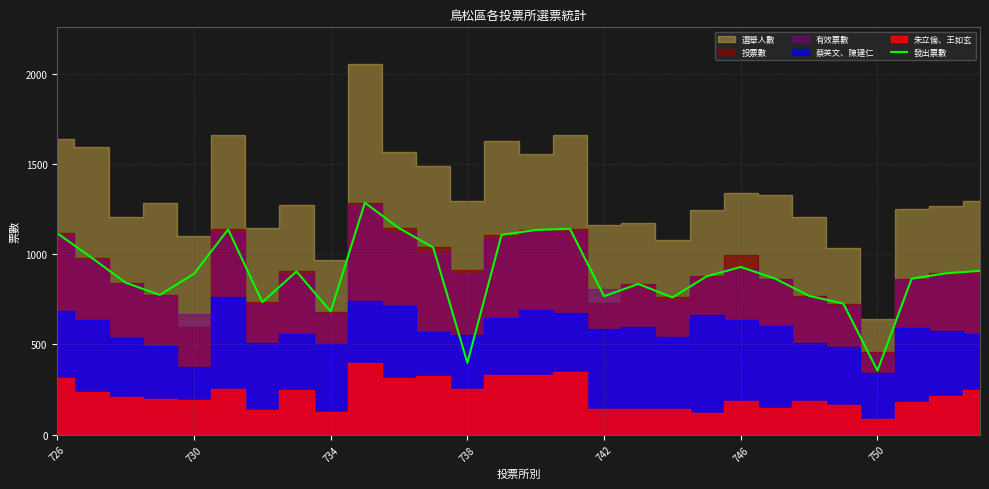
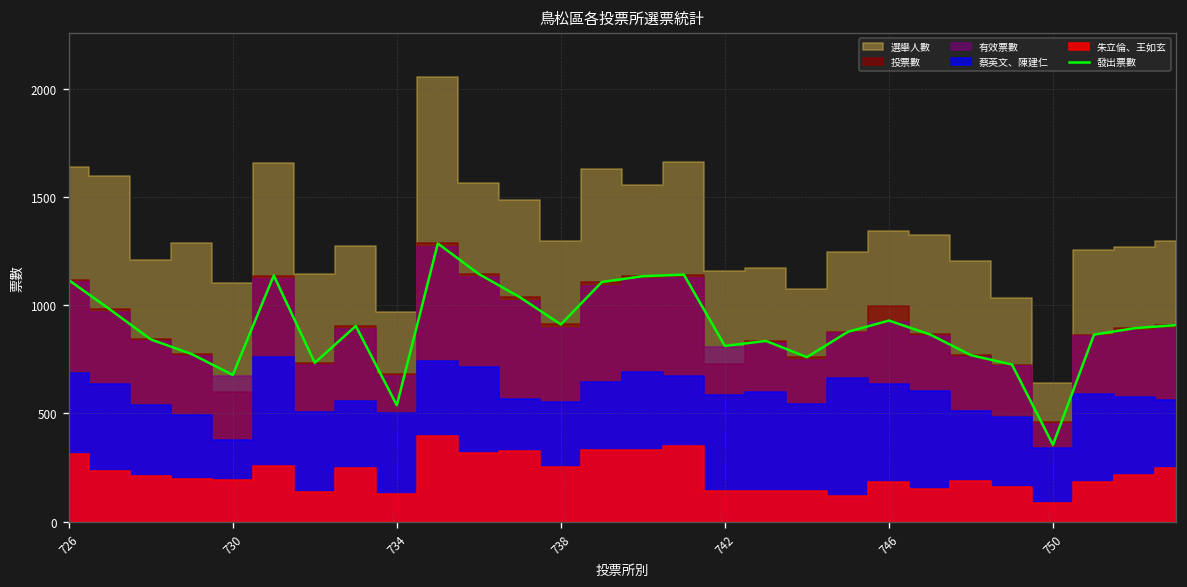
  {
    "發出票數": {
-     "730": 890,
-     "734": 680,
-     "738": 400,
-     "742": 770,
+     "730": 680,
+     "734": 540,
+     "738": 910,
+     "742": 810,
      "746": 930,
      "750": 360
    }
  }
